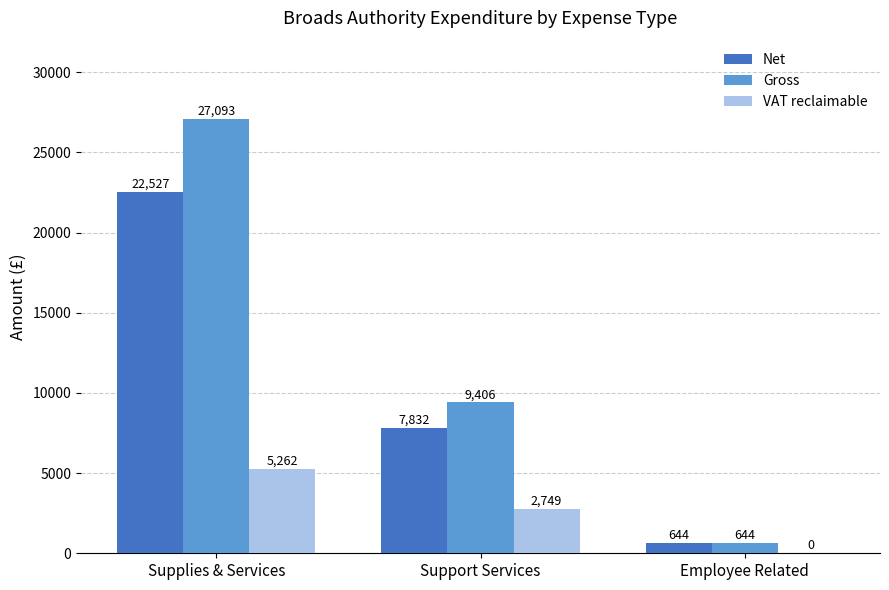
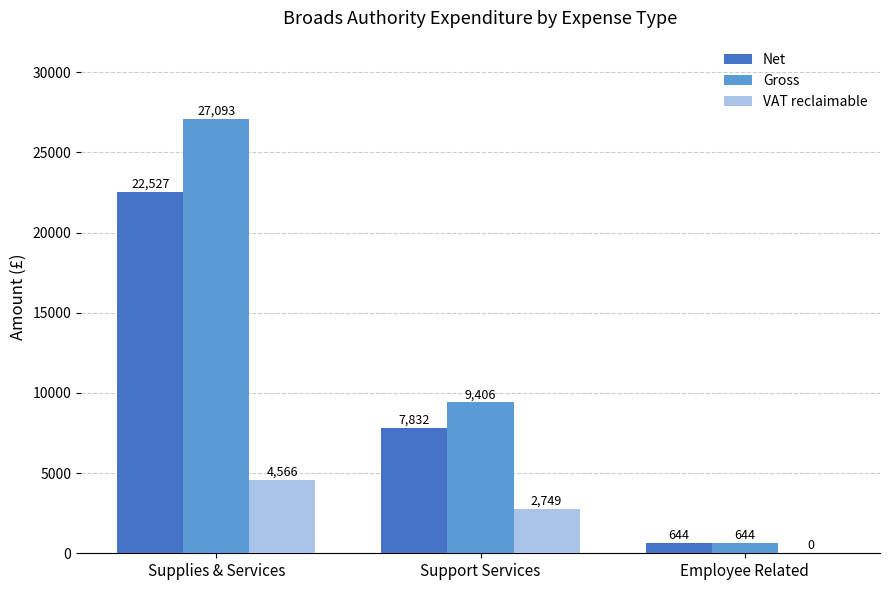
  {
    "VAT reclaimable": {
-     "Supplies & Services": "5,262",
+     "Supplies & Services": "4,566",
      "Support Services": "2,749",
      "Employee Related": "0"
    }
  }
